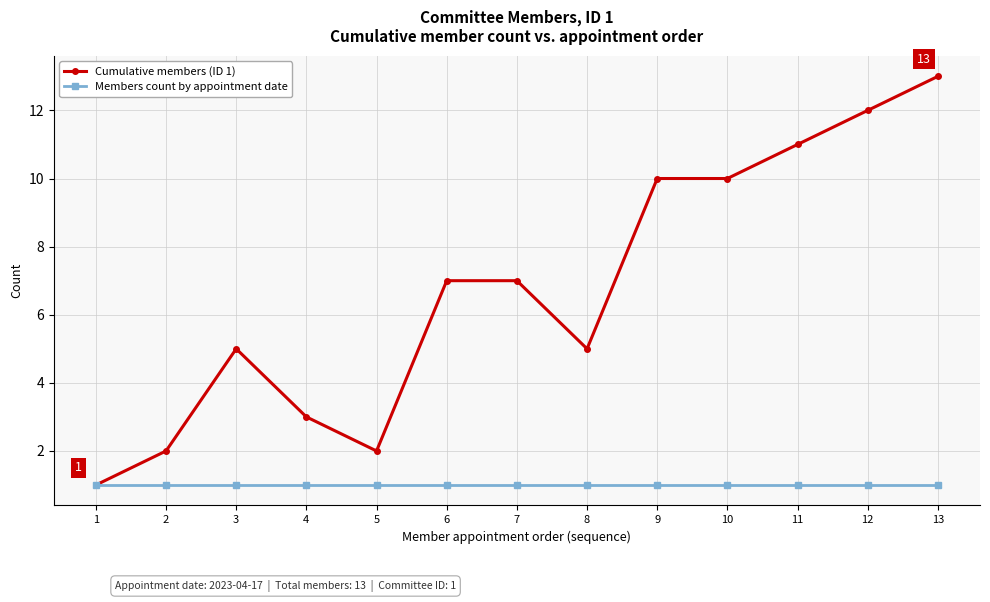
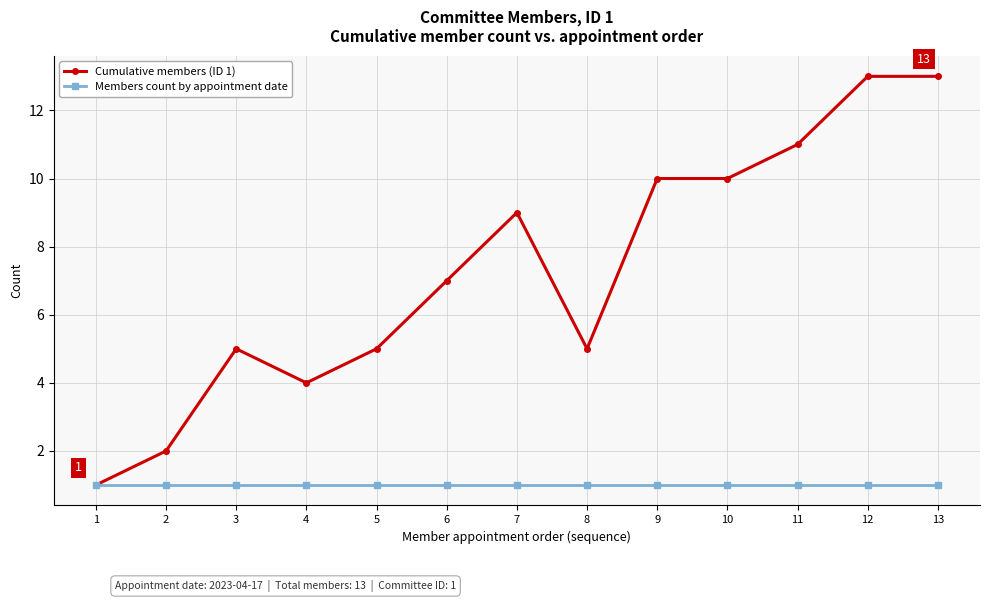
  {
    "Cumulative members (ID 1)": {
      "2": 2,
      "3": 5,
-     "4": 3,
-     "5": 2,
+     "4": 4,
+     "5": 5,
      "6": 7,
-     "7": 7,
+     "7": 9,
      "8": 5,
      "9": 10,
      "10": 10,
      "11": 11,
-     "12": 12
+     "12": 13
    },
    "Members count by appointment date": {
      "2": 1,
      "3": 1,
      "4": 1,
      "5": 1,
      "6": 1,
      "7": 1,
      "8": 1,
      "9": 1,
      "10": 1,
      "11": 1,
      "12": 1,
      "13": 1
    }
  }
